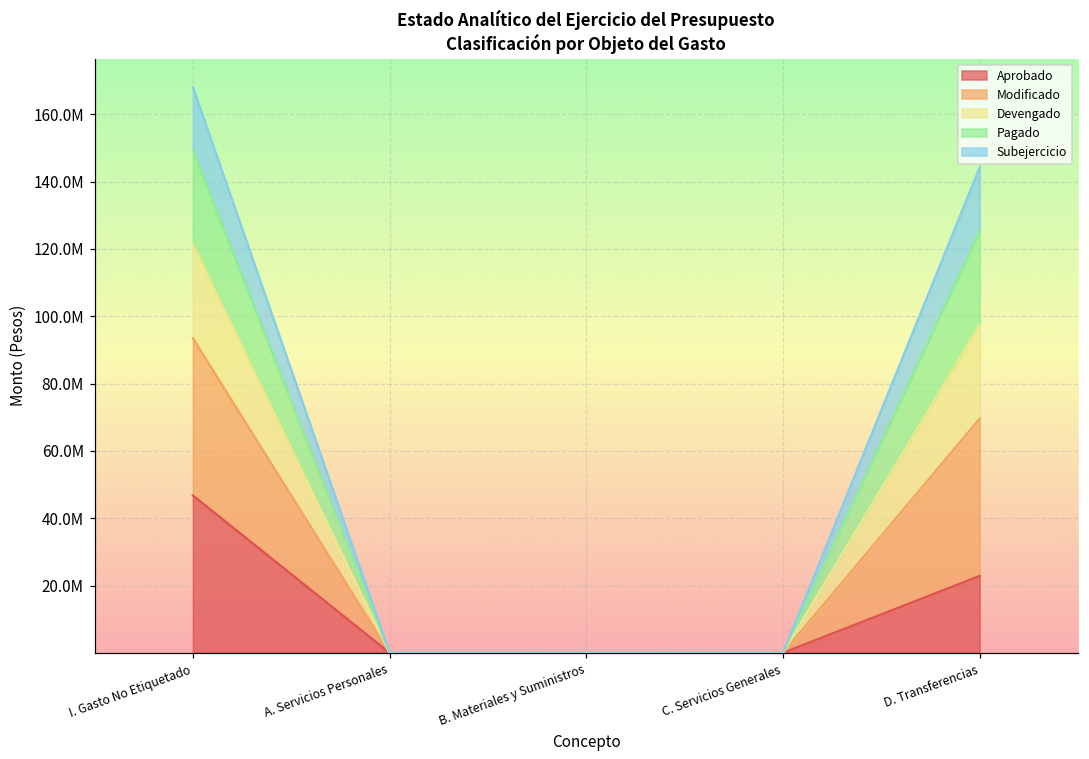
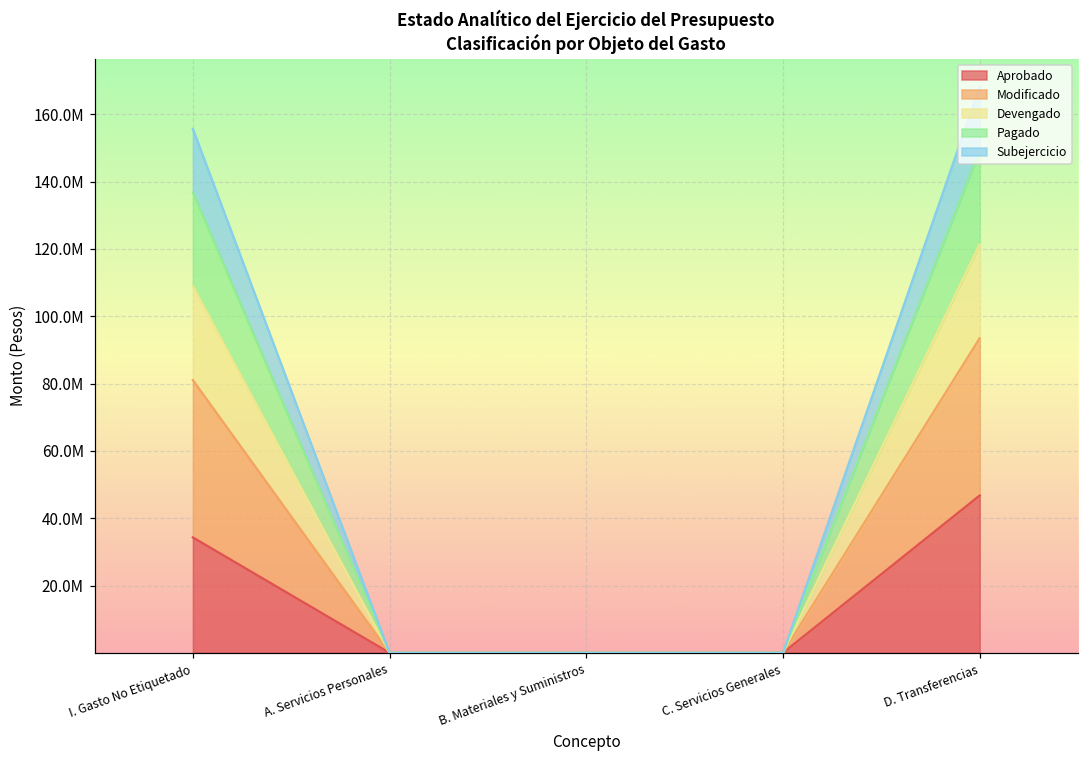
  {
    "Aprobado": {
-     "I. Gasto No Etiquetado": 47000000,
-     "D. Transferencias": 23000000
+     "I. Gasto No Etiquetado": 34000000,
+     "D. Transferencias": 47000000
    },
    "Modificado": {
      "I. Gasto No Etiquetado": 47000000,
      "D. Transferencias": 47000000
    },
    "Devengado": {
      "I. Gasto No Etiquetado": 28000000,
      "D. Transferencias": 28000000
    },
    "Pagado": {
      "I. Gasto No Etiquetado": 28000000
    },
    "Subejercicio": {
      "I. Gasto No Etiquetado": 19000000
    }
  }
